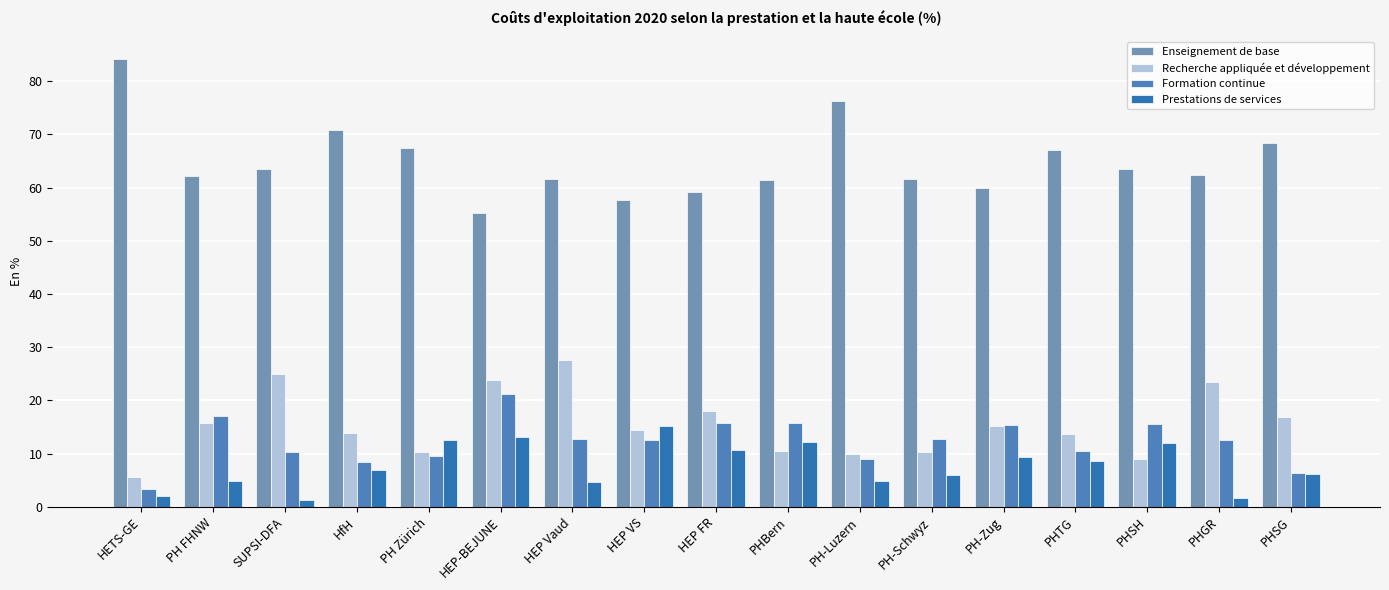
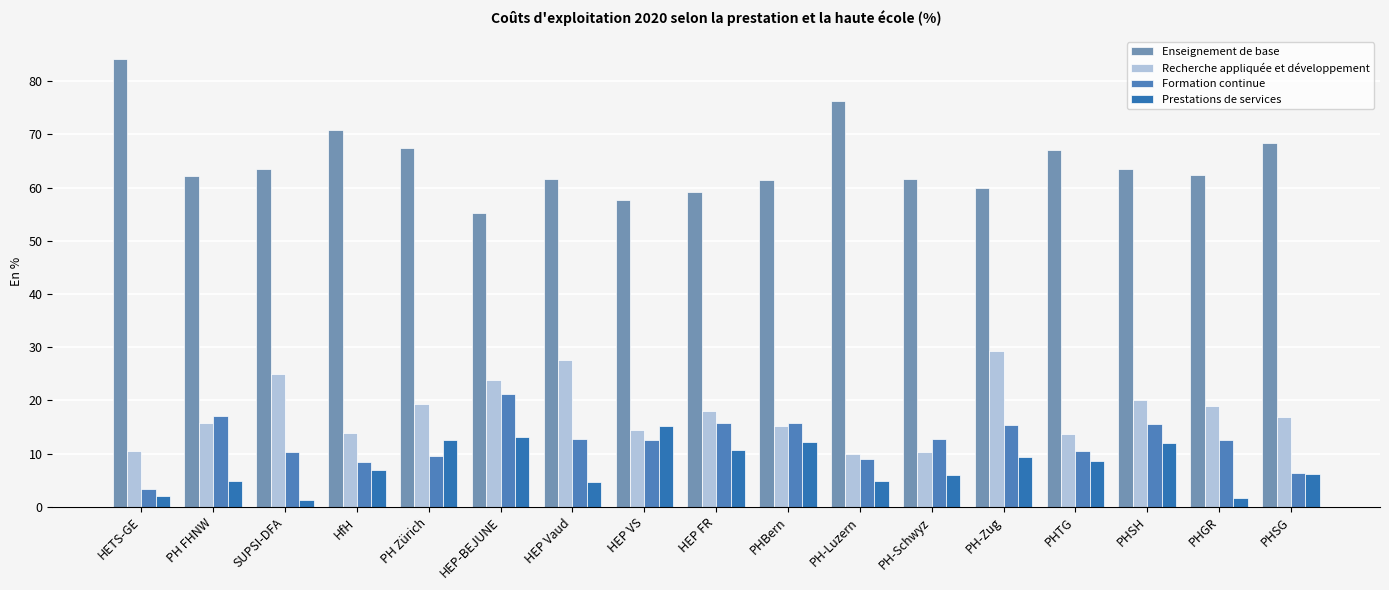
  {
    "Recherche appliquée et développement": {
-     "HETS-GE": 6,
+     "HETS-GE": 10,
      "PH FHNW": 16,
      "SUPSI-DFA": 25,
      "HfH": 14,
-     "PH Zürich": 10,
+     "PH Zürich": 19,
      "HEP-BEJUNE": 24,
      "HEP Vaud": 28,
      "HEP VS": 14,
      "HEP FR": 18,
-     "PHBern": 11,
+     "PHBern": 15,
      "PH-Luzern": 10,
      "PH-Schwyz": 10,
-     "PH-Zug": 15,
+     "PH-Zug": 29,
      "PHTG": 14,
-     "PHSH": 9,
-     "PHGR": 23,
+     "PHSH": 20,
+     "PHGR": 19,
      "PHSG": 17
    }
  }
